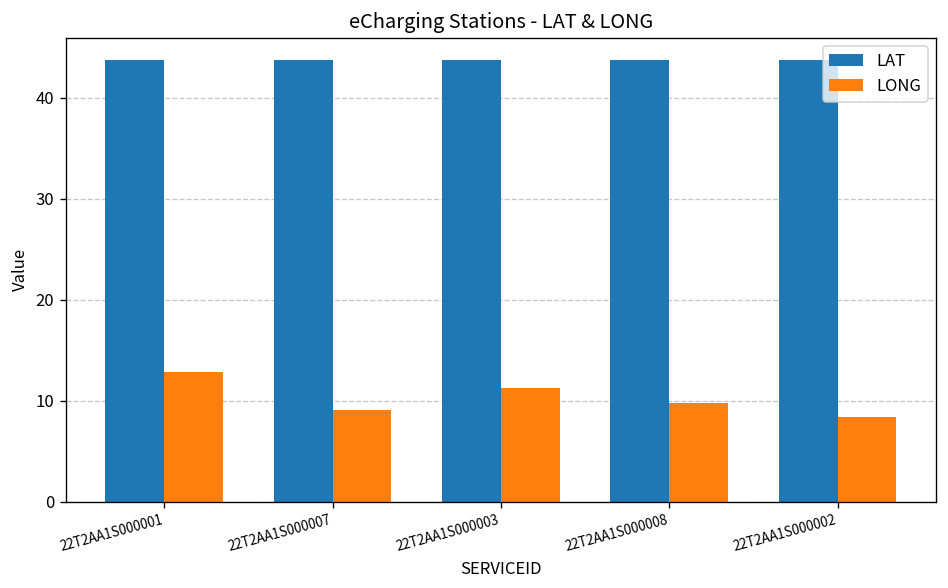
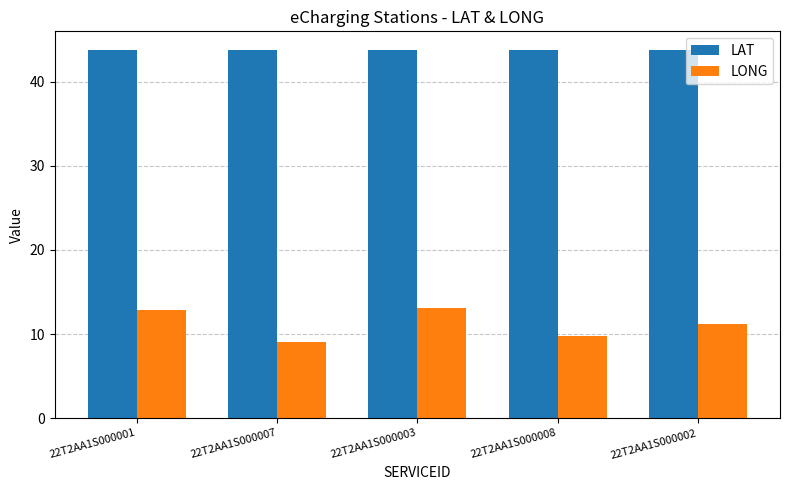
  {
    "LAT": {
      "22T2AA1S000001": 44,
      "22T2AA1S000007": 44,
      "22T2AA1S000003": 44,
      "22T2AA1S000008": 44,
      "22T2AA1S000002": 44
    },
    "LONG": {
      "22T2AA1S000001": 13,
      "22T2AA1S000007": 9,
-     "22T2AA1S000003": 11,
+     "22T2AA1S000003": 13,
      "22T2AA1S000008": 10,
-     "22T2AA1S000002": 8
+     "22T2AA1S000002": 11
    }
  }
